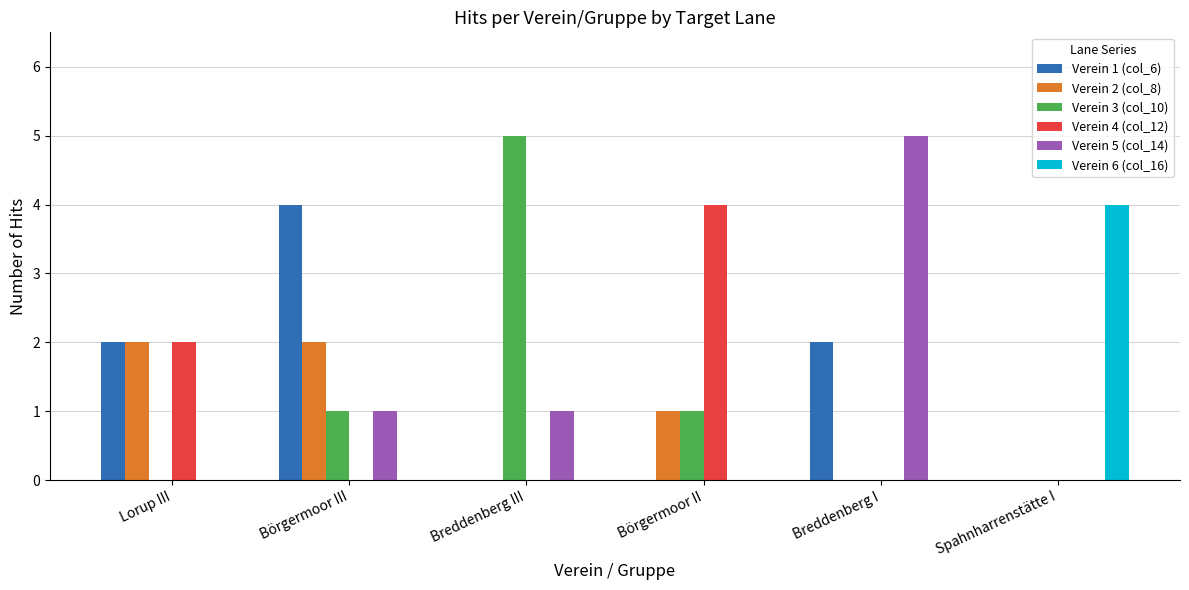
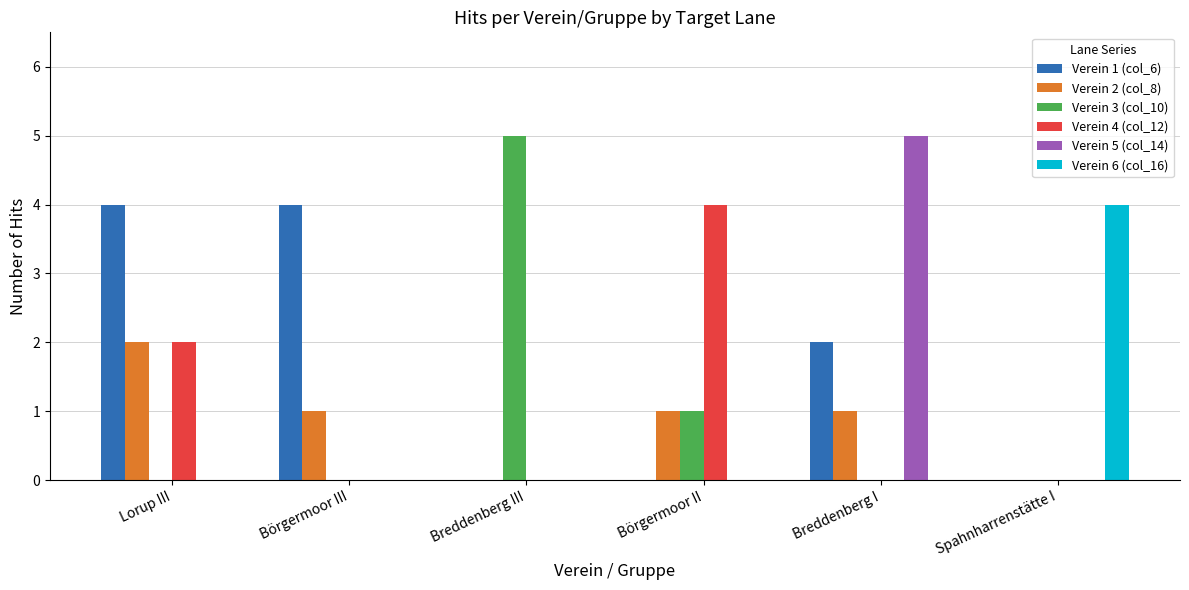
  {
    "Verein 1 (col_6)": {
-     "Lorup III": 2,
+     "Lorup III": 4,
      "Börgermoor III": 4,
      "Breddenberg III": 0,
      "Börgermoor II": 0,
      "Breddenberg I": 2,
      "Spahnharrenstätte I": 0
    },
    "Verein 2 (col_8)": {
      "Lorup III": 2,
-     "Börgermoor III": 2,
+     "Börgermoor III": 1,
      "Breddenberg III": 0,
      "Börgermoor II": 1,
-     "Breddenberg I": 0,
+     "Breddenberg I": 1,
      "Spahnharrenstätte I": 0
    },
    "Verein 3 (col_10)": {
      "Lorup III": 0,
-     "Börgermoor III": 1,
+     "Börgermoor III": 0,
      "Breddenberg III": 5,
      "Börgermoor II": 1,
      "Breddenberg I": 0,
      "Spahnharrenstätte I": 0
    },
    "Verein 4 (col_12)": {
      "Lorup III": 2,
      "Börgermoor III": 0,
      "Breddenberg III": 0,
      "Börgermoor II": 4,
      "Breddenberg I": 0,
      "Spahnharrenstätte I": 0
    },
    "Verein 5 (col_14)": {
      "Lorup III": 0,
-     "Börgermoor III": 1,
-     "Breddenberg III": 1,
+     "Börgermoor III": 0,
+     "Breddenberg III": 0,
      "Börgermoor II": 0,
      "Breddenberg I": 5,
      "Spahnharrenstätte I": 0
    },
    "Verein 6 (col_16)": {
      "Lorup III": 0,
      "Börgermoor III": 0,
      "Breddenberg III": 0,
      "Börgermoor II": 0,
      "Breddenberg I": 0,
      "Spahnharrenstätte I": 4
    }
  }
